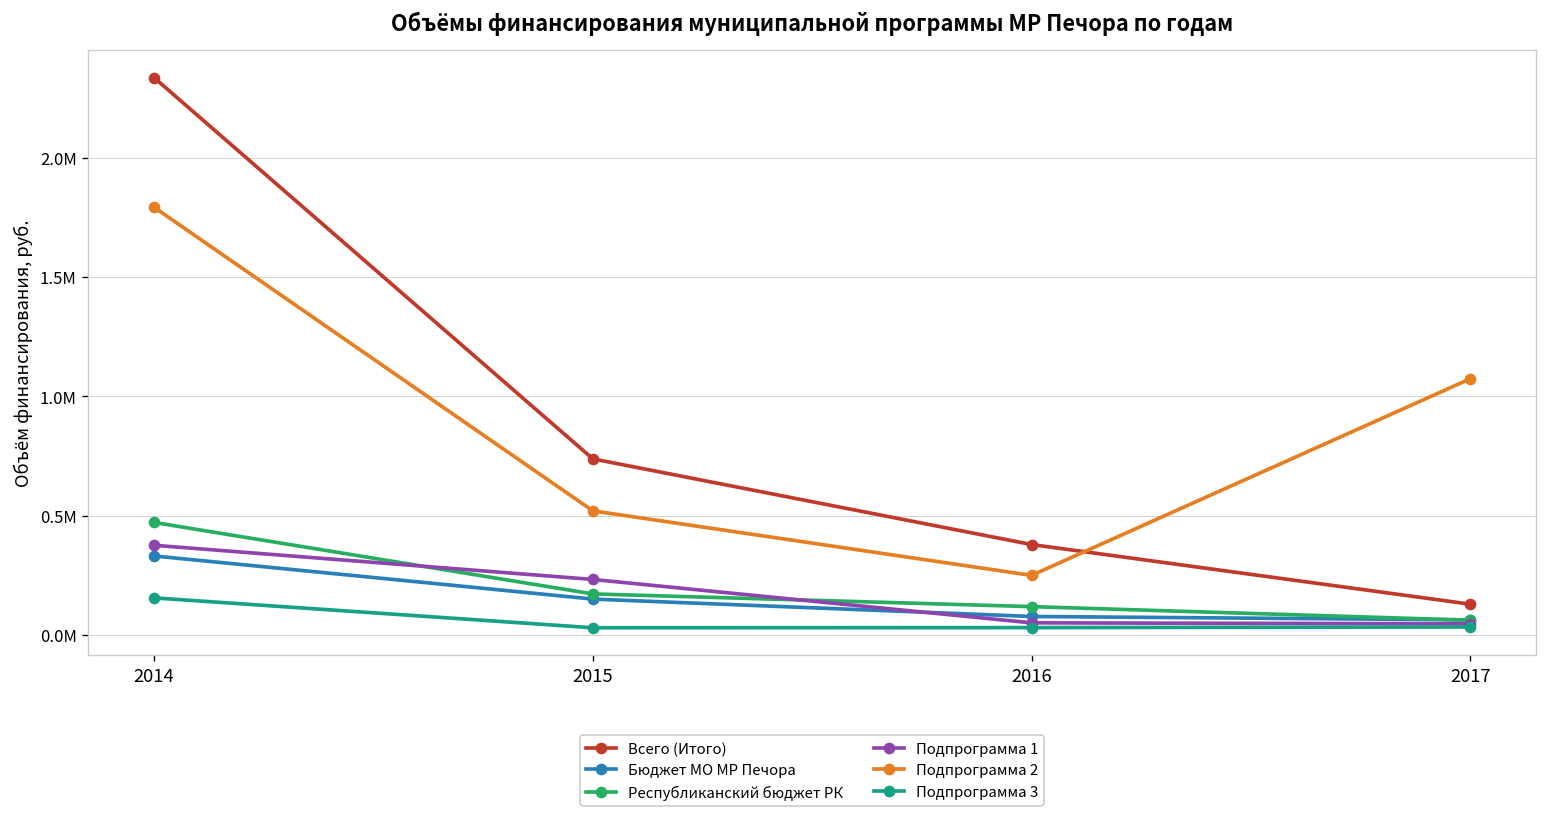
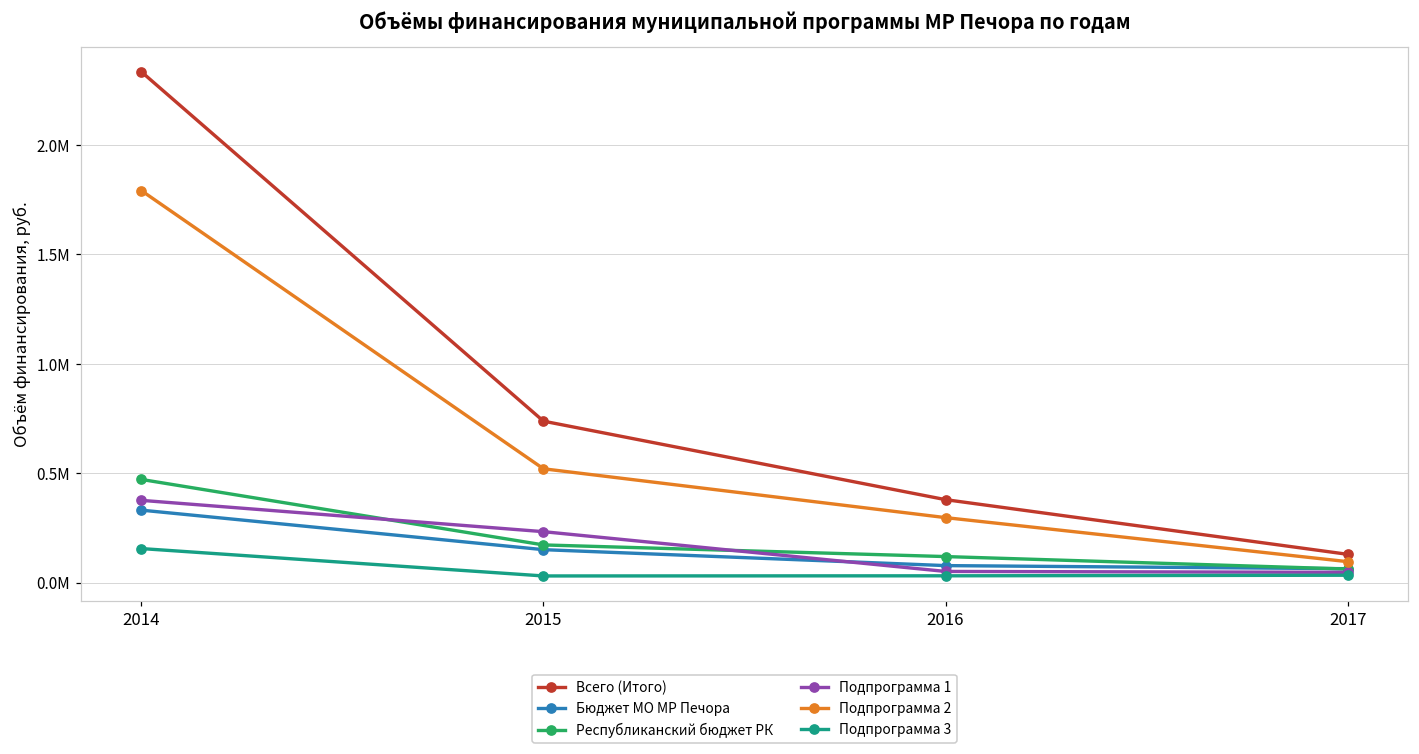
  {
    "Всего (Итого)": {
      "2014": "2.34М",
      "2015": "0.74М",
      "2016": "0.38М",
      "2017": "0.13М"
    },
    "Бюджет МО МР Печора": {
      "2014": "0.33М",
      "2015": "0.15М",
      "2016": "0.08М"
    },
    "Подпрограмма 1": {
      "2014": "0.38М",
      "2015": "0.23М",
      "2016": "0.05М",
      "2017": "0.05М"
    },
    "Подпрограмма 2": {
      "2014": "1.79М",
      "2015": "0.52М",
-     "2016": "0.25М",
-     "2017": "1.07М"
+     "2016": "0.30М",
+     "2017": "0.10М"
    }
  }
